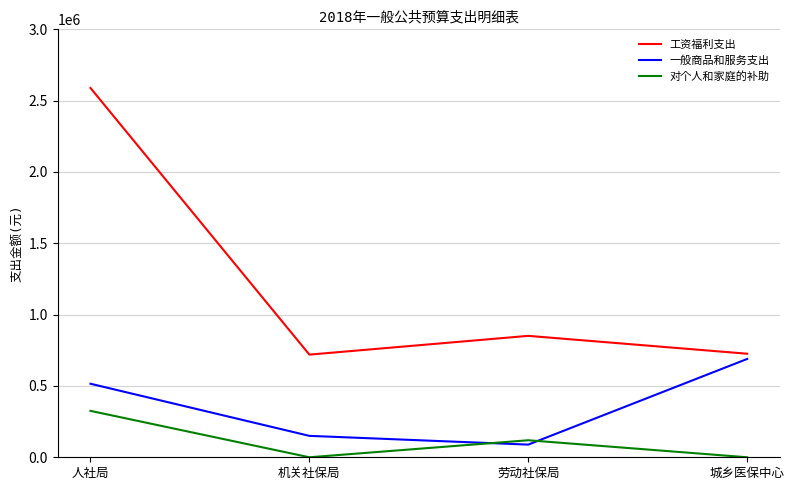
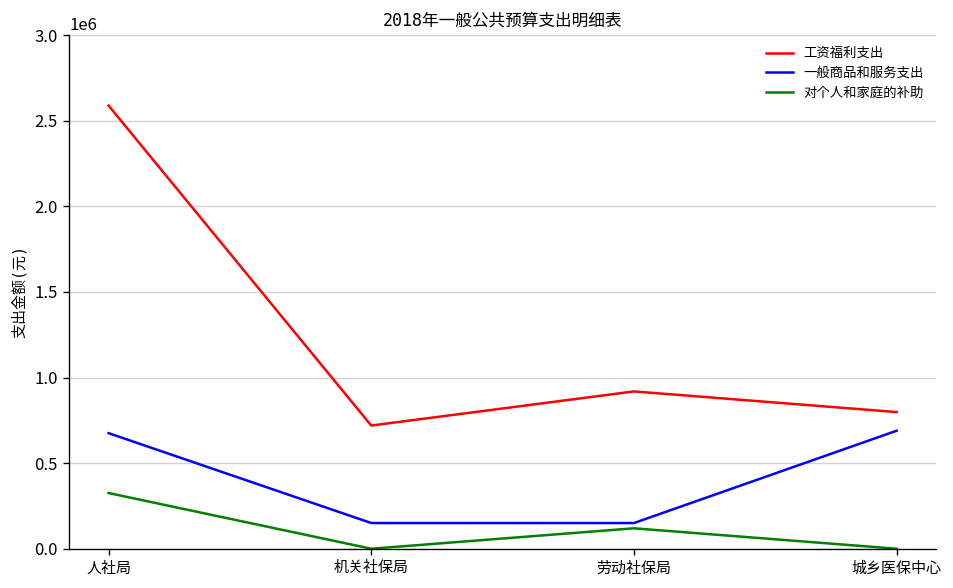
  {
    "工资福利支出": {
      "人社局": 2590000,
      "机关社保局": 720000,
-     "劳动社保局": 850000,
-     "城乡医保中心": 730000
+     "劳动社保局": 920000,
+     "城乡医保中心": 800000
    },
    "一般商品和服务支出": {
-     "人社局": 520000,
+     "人社局": 680000,
      "机关社保局": 150000,
-     "劳动社保局": 90000,
+     "劳动社保局": 150000,
      "城乡医保中心": 690000
    },
    "对个人和家庭的补助": {
      "人社局": 330000,
      "机关社保局": 0,
      "劳动社保局": 120000,
      "城乡医保中心": 0
    }
  }
